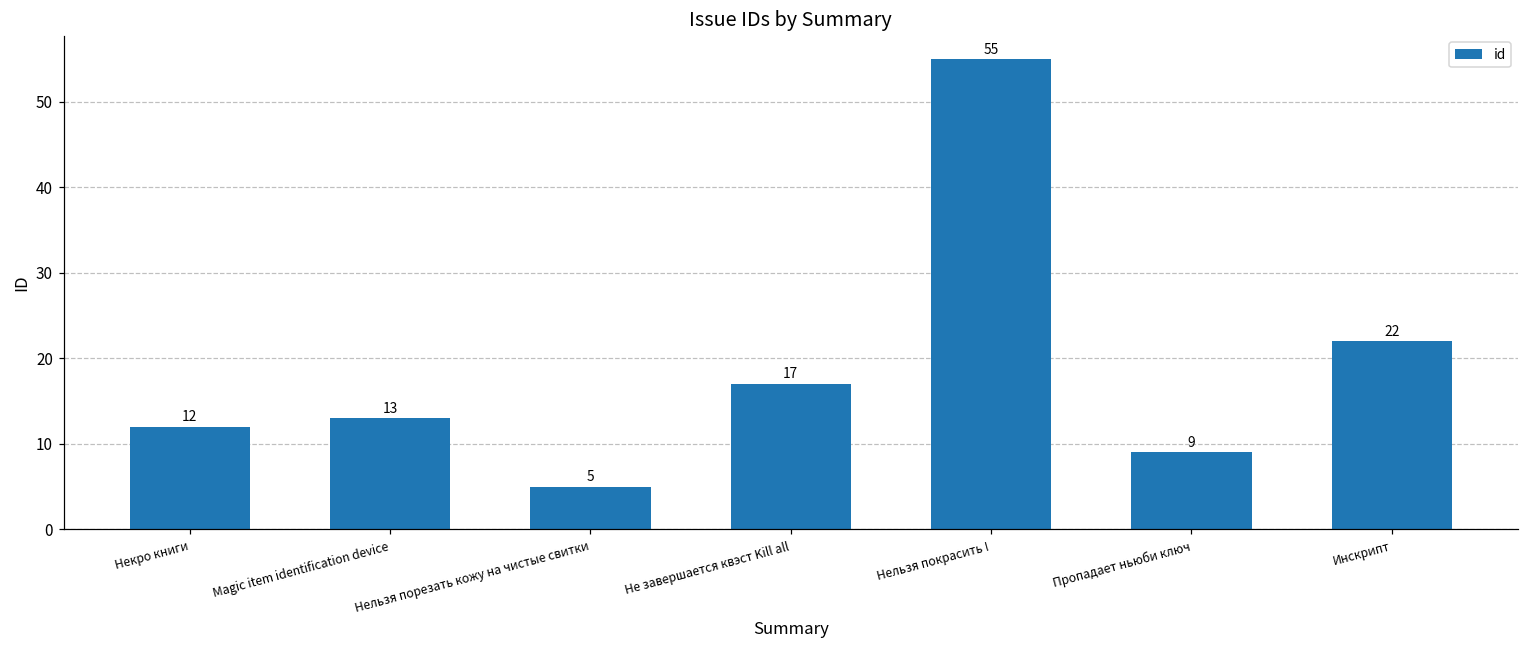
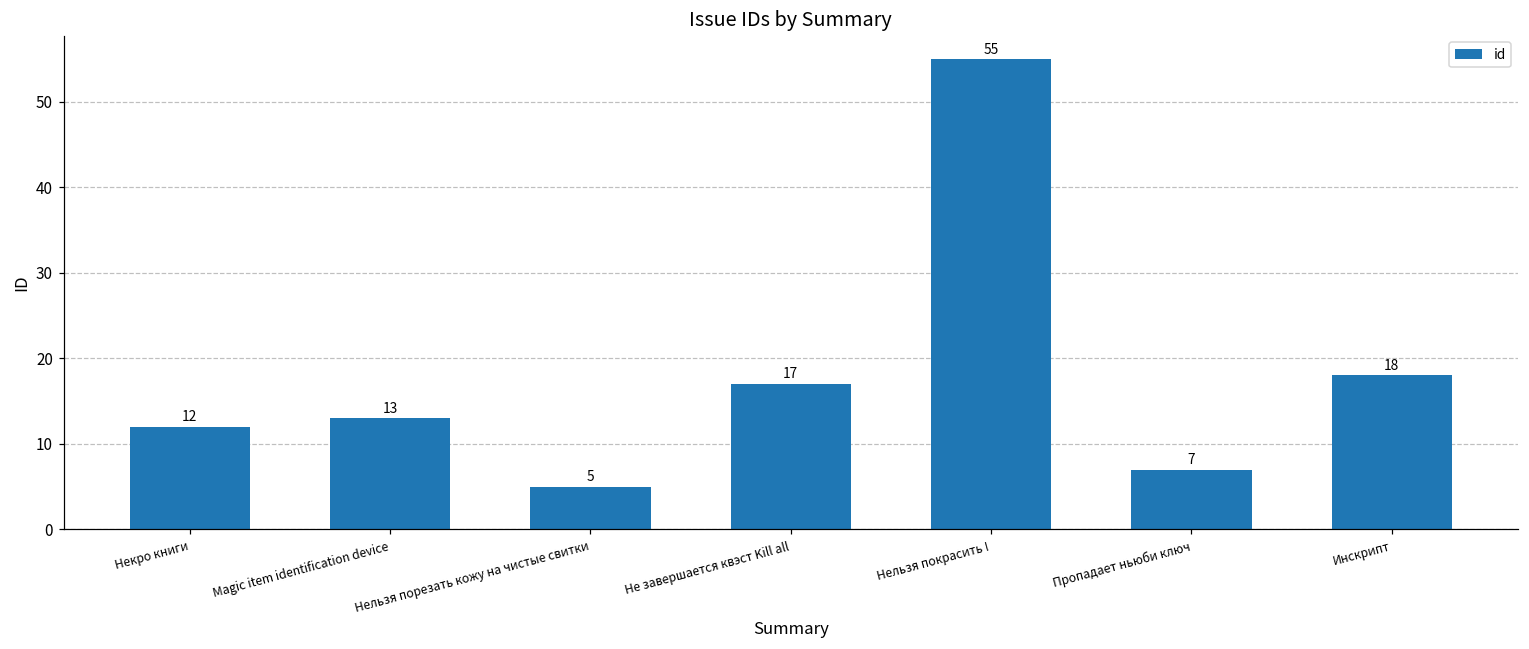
  {
    "Некро книги": 12,
    "Magic item identification device": 13,
    "Нельзя порезать кожу на чистые свитки": 5,
    "Не завершается квэст Kill all": 17,
    "Нельзя покрасить !": 55,
-   "Пропадает ньюби ключ": 9,
-   "Инскрипт": 22
+   "Пропадает ньюби ключ": 7,
+   "Инскрипт": 18
  }
